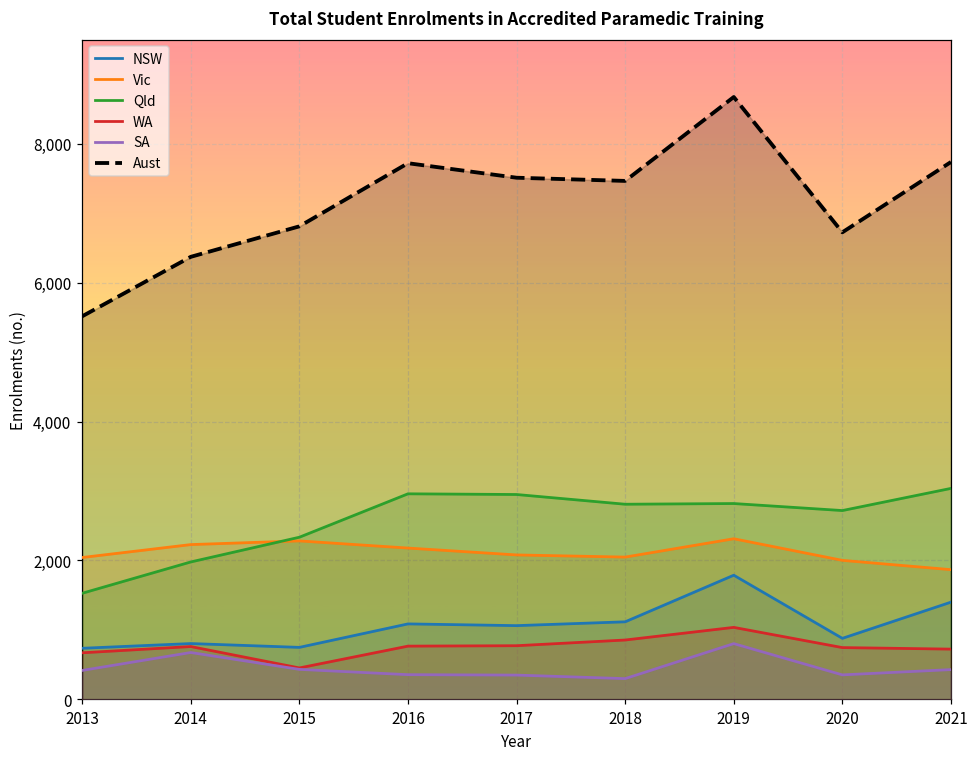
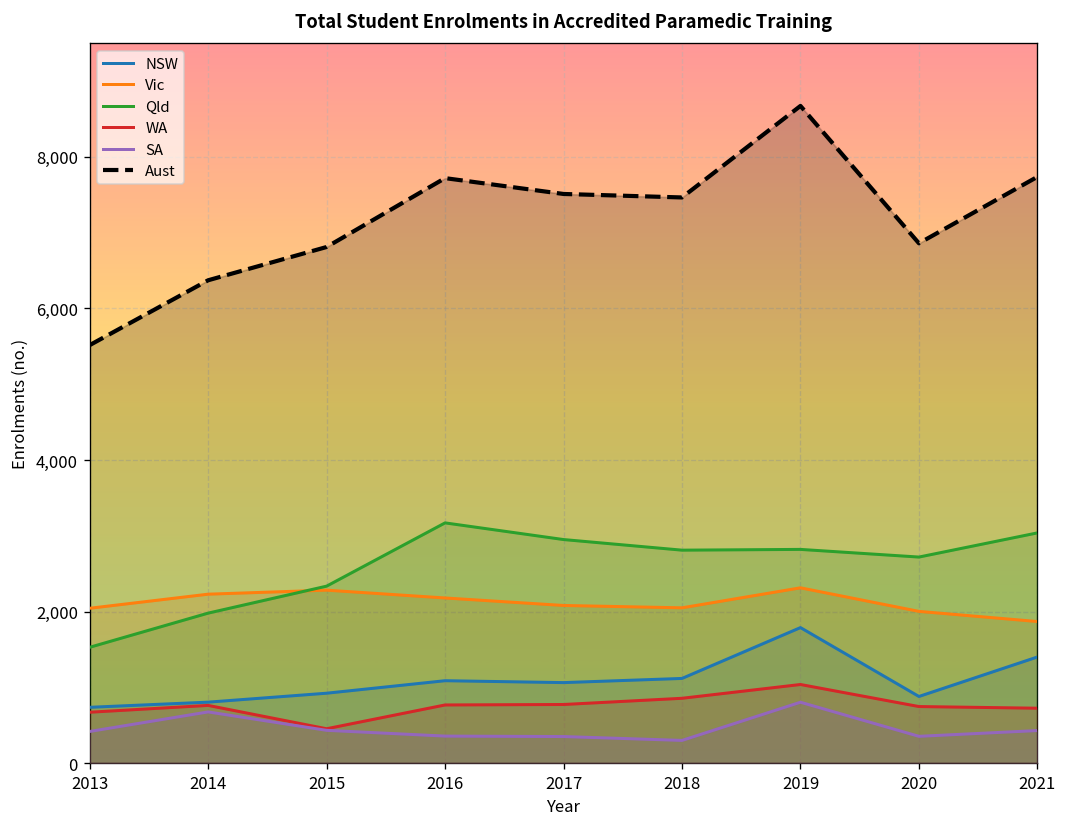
  {
    "NSW": {
      "2013": "700",
      "2014": "800",
-     "2015": "700",
+     "2015": "900",
      "2016": "1,100",
      "2017": "1,100",
      "2018": "1,100",
      "2019": "1,800",
      "2020": "900",
      "2021": "1,400"
    },
    "Vic": {
      "2013": "2,000",
      "2014": "2,200",
      "2015": "2,300",
      "2016": "2,200",
      "2017": "2,100",
      "2018": "2,000",
      "2019": "2,300",
      "2020": "2,000",
      "2021": "1,900"
    },
    "Qld": {
      "2013": "1,500",
      "2014": "2,000",
      "2015": "2,300",
-     "2016": "3,000",
+     "2016": "3,200",
      "2017": "3,000",
      "2018": "2,800",
      "2019": "2,800",
      "2020": "2,700",
      "2021": "3,000"
    },
    "WA": {
      "2013": "700",
      "2014": "800",
      "2016": "800",
      "2017": "800",
      "2018": "900",
      "2019": "1,000",
      "2020": "700",
      "2021": "700"
    },
    "SA": {
      "2013": "400",
      "2014": "700",
      "2016": "400",
      "2017": "400",
      "2018": "300",
      "2019": "800",
      "2020": "400",
      "2021": "400"
    },
    "Aust": {
      "2013": "5,500",
      "2014": "6,400",
      "2015": "6,800",
      "2016": "7,700",
      "2017": "7,500",
      "2018": "7,500",
      "2019": "8,700",
-     "2020": "6,700",
+     "2020": "6,900",
      "2021": "7,700"
    }
  }
